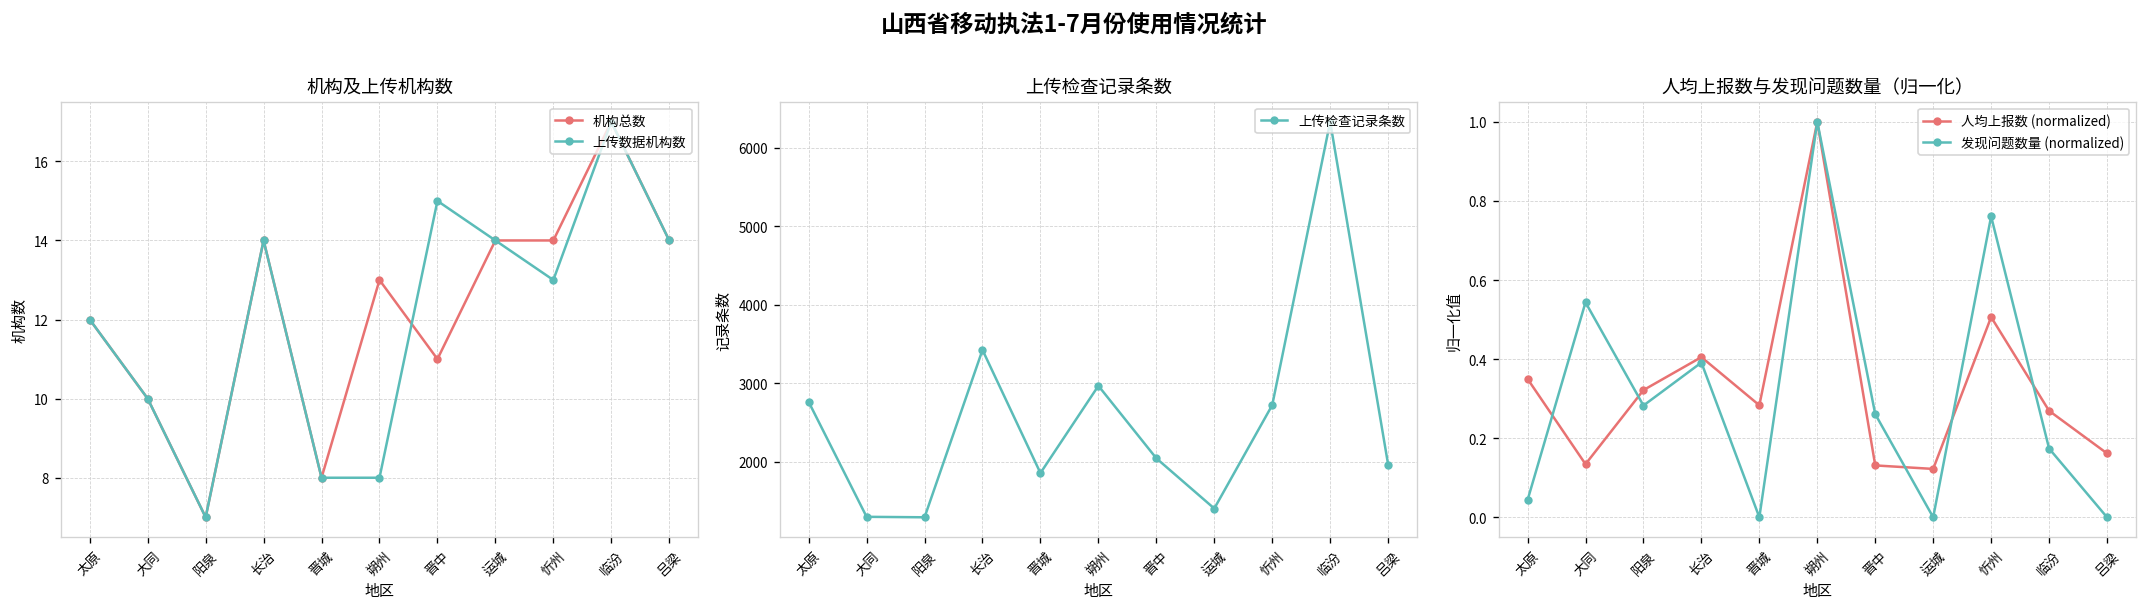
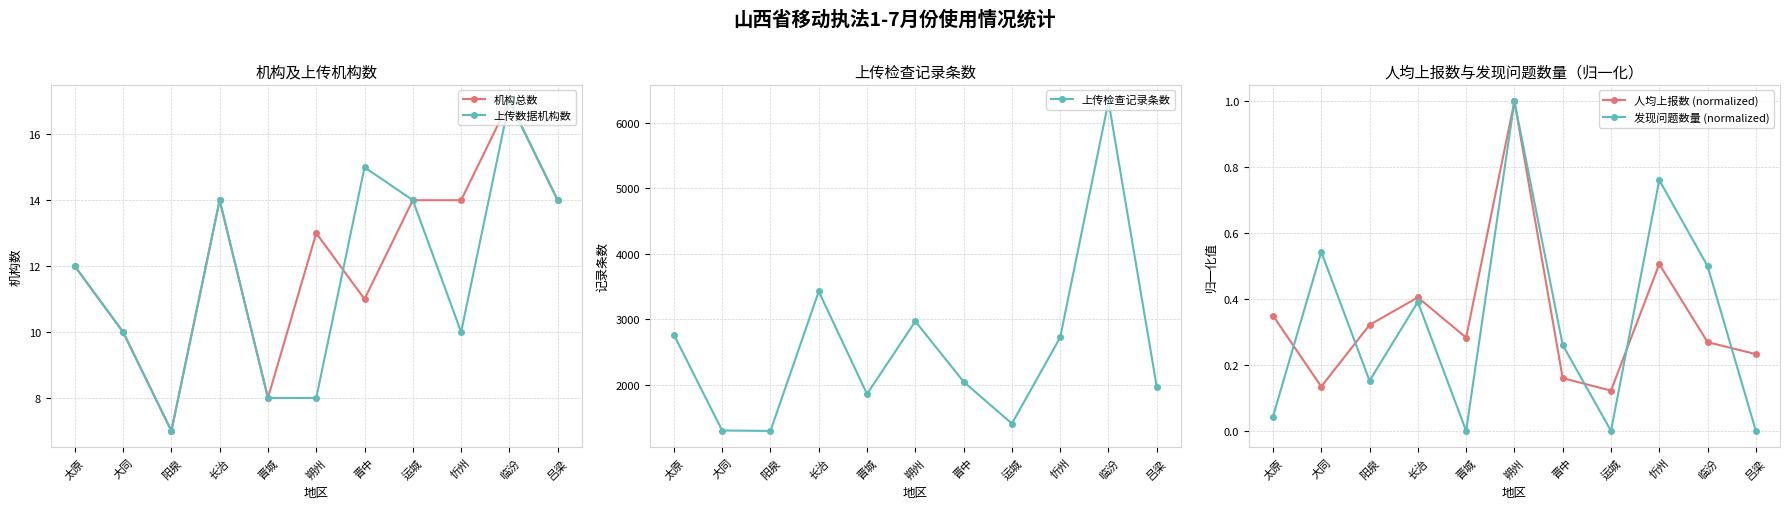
  {
    "机构及上传机构数": {
      "机构总数": {
        "朔州": 13,
        "晋中": 11,
        "忻州": 14
      },
      "上传数据机构数": {
        "朔州": 8,
        "晋中": 15,
-       "忻州": 13
+       "忻州": 10
      }
    },
    "上传检查记录条数": {
      "太原": 2800,
      "大同": 1300,
      "阳泉": 1300,
      "长治": 3400,
      "晋城": 1900,
      "朔州": 3000,
      "晋中": 2000,
      "运城": 1400,
      "忻州": 2700,
      "吕梁": 2000
    },
    "人均上报数与发现问题数量（归一化）": {
      "人均上报数 (normalized)": {
        "太原": 0.35,
        "大同": 0.13,
        "阳泉": 0.32,
        "长治": 0.40,
        "晋城": 0.28,
-       "晋中": 0.13,
+       "晋中": 0.16,
        "运城": 0.12,
        "忻州": 0.51,
        "临汾": 0.27,
-       "吕梁": 0.16
+       "吕梁": 0.23
      },
      "发现问题数量 (normalized)": {
        "太原": 0.04,
        "大同": 0.54,
-       "阳泉": 0.28,
+       "阳泉": 0.15,
        "长治": 0.39,
        "晋城": 0.00,
        "晋中": 0.26,
        "运城": 0.00,
        "忻州": 0.76,
-       "临汾": 0.17,
+       "临汾": 0.50,
        "吕梁": 0.00
      }
    }
  }
